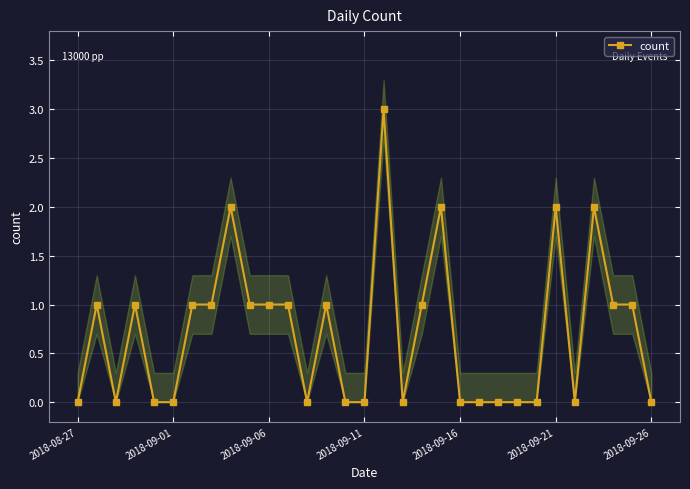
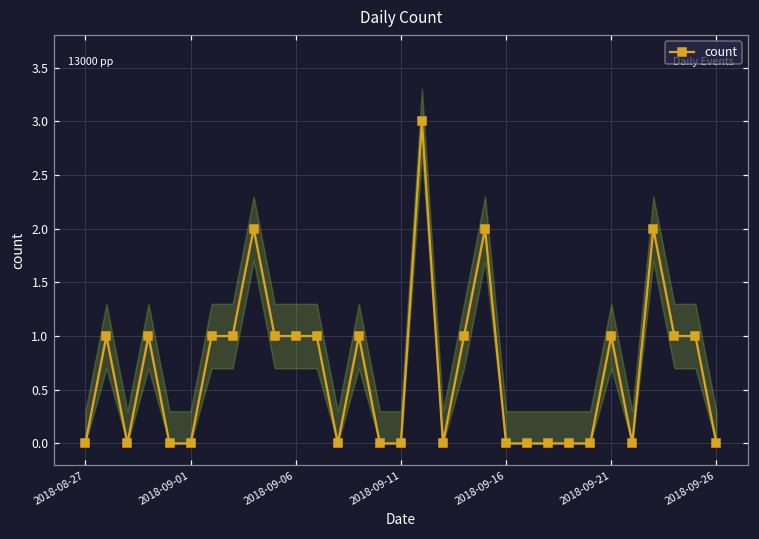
  {
    "count": {
      "2018-08-27": 0,
      "2018-09-01": 0,
      "2018-09-06": 1,
      "2018-09-11": 0,
      "2018-09-16": 0,
-     "2018-09-21": 2,
+     "2018-09-21": 1,
      "2018-09-26": 0
    }
  }
